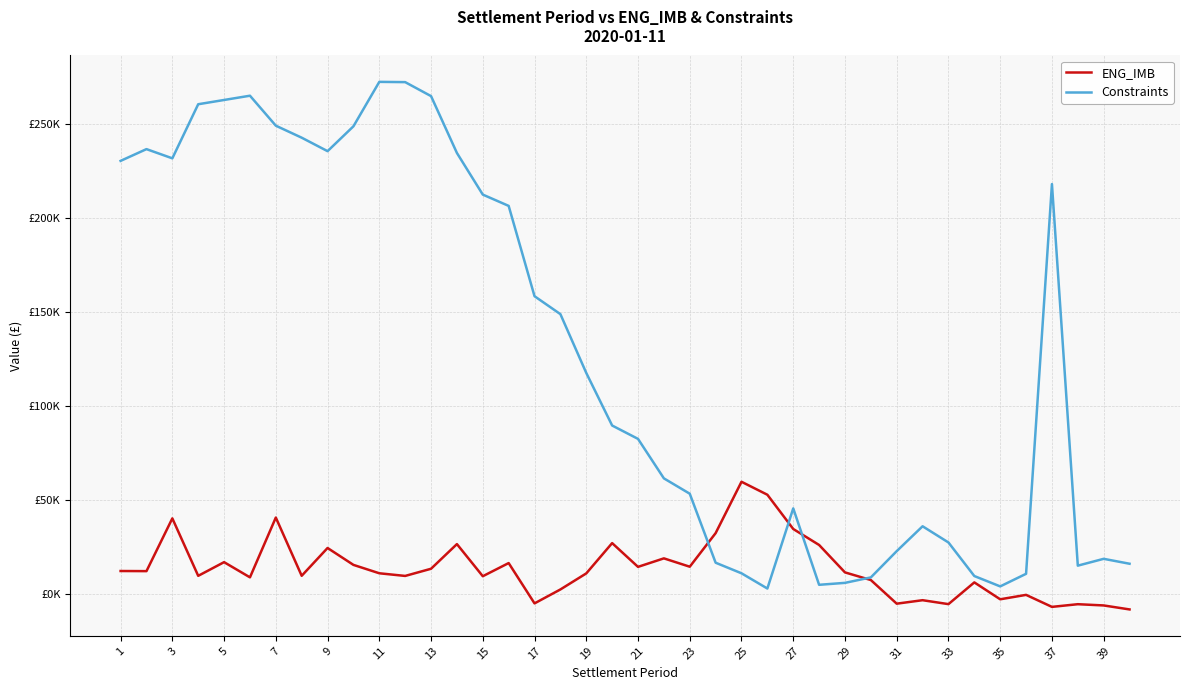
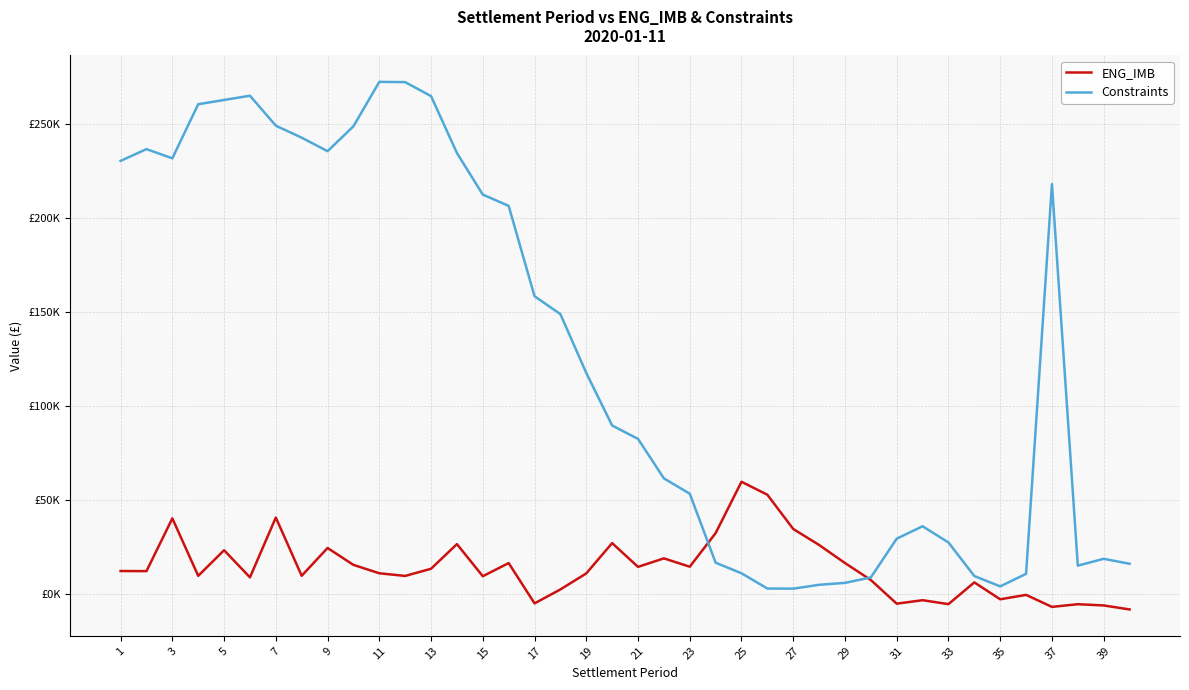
  {
    "ENG_IMB": {
      "1": "£12000",
      "3": "£40000",
-     "5": "£17000",
+     "5": "£23000",
      "7": "£41000",
      "9": "£25000",
      "11": "£11000",
      "13": "£14000",
      "15": "£10000",
      "17": "£-5000",
      "19": "£11000",
      "21": "£15000",
      "23": "£15000",
      "25": "£60000",
      "27": "£35000",
-     "29": "£12000",
+     "29": "£17000",
      "31": "£-5000",
      "33": "£-5000",
      "35": "£-3000",
      "37": "£-7000",
      "39": "£-6000"
    },
    "Constraints": {
      "1": "£230000",
      "3": "£232000",
      "5": "£263000",
      "7": "£249000",
      "9": "£235000",
      "11": "£272000",
      "13": "£265000",
      "15": "£212000",
      "17": "£158000",
      "19": "£118000",
      "21": "£83000",
      "23": "£53000",
      "25": "£11000",
-     "27": "£46000",
+     "27": "£3000",
      "29": "£6000",
-     "31": "£23000",
+     "31": "£30000",
      "33": "£28000",
      "35": "£4000",
      "37": "£218000",
      "39": "£19000"
    }
  }
